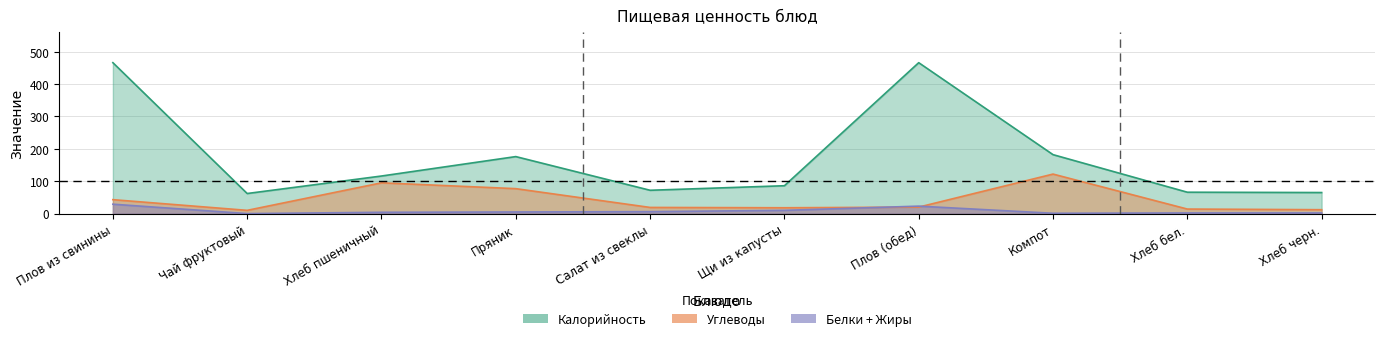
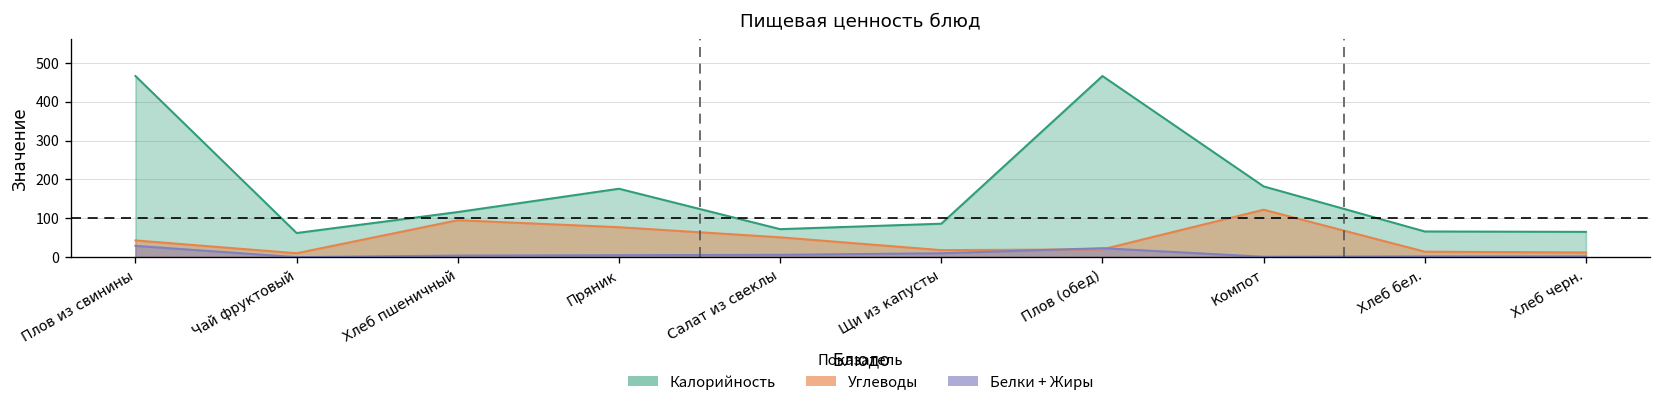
  {
    "Углеводы": {
      "Плов из свинины": 40,
      "Чай фруктовый": 10,
      "Хлеб пшеничный": 100,
      "Пряник": 80,
-     "Салат из свеклы": 20,
+     "Салат из свеклы": 50,
      "Щи из капусты": 20,
      "Компот": 120,
      "Хлеб бел.": 10,
      "Хлеб черн.": 10
    }
  }
